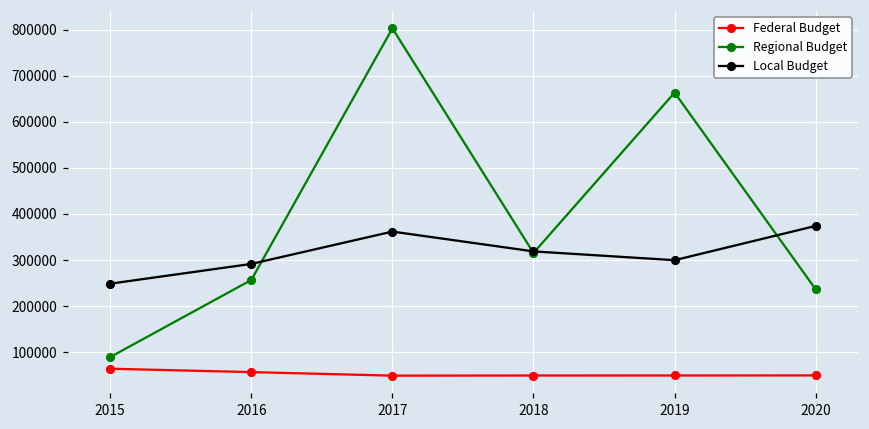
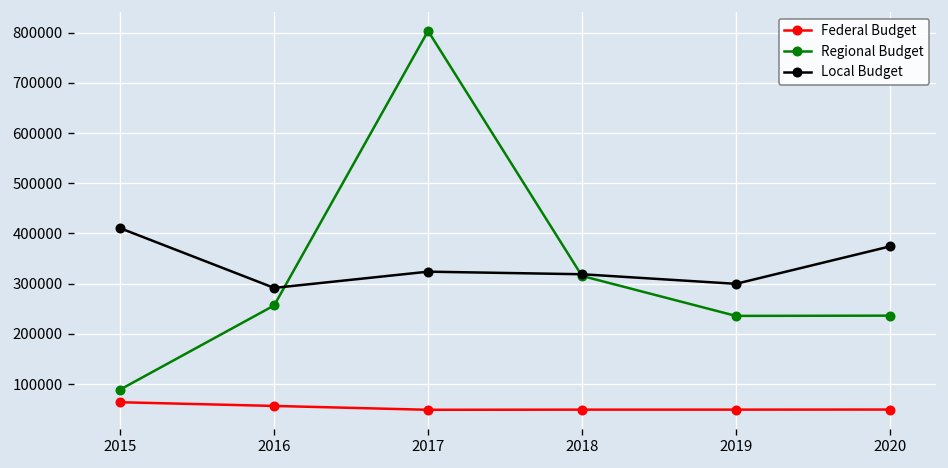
  {
    "Federal Budget": {
      "2015": 60000,
      "2016": 60000,
      "2017": 50000,
      "2018": 50000,
      "2019": 50000,
      "2020": 50000
    },
    "Regional Budget": {
      "2015": 90000,
      "2016": 260000,
      "2017": 800000,
-     "2019": 660000,
+     "2019": 240000,
      "2020": 240000
    },
    "Local Budget": {
-     "2015": 250000,
+     "2015": 410000,
      "2016": 290000,
-     "2017": 360000,
+     "2017": 320000,
      "2019": 300000,
      "2020": 370000
    }
  }
